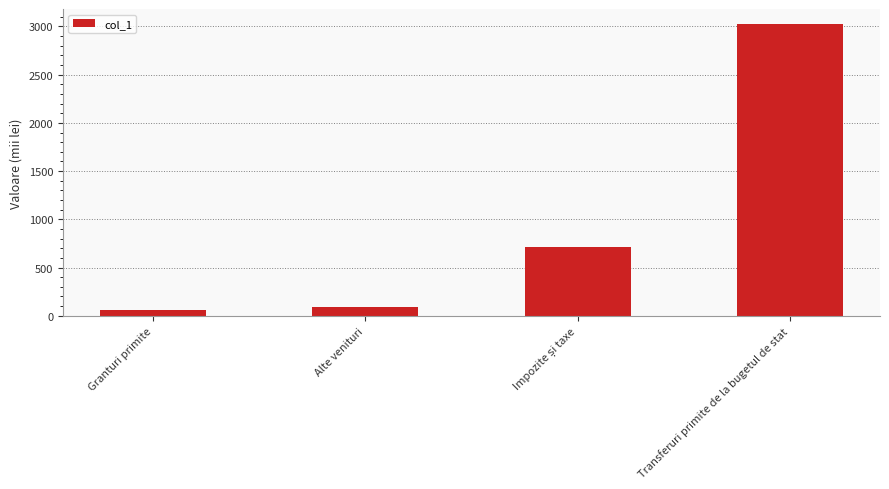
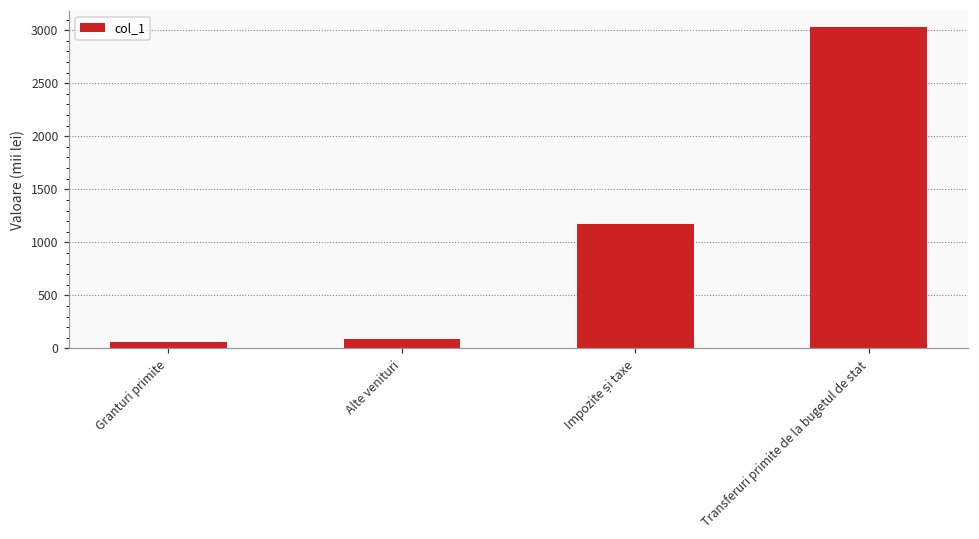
  {
    "Granturi primite": 100,
    "Alte venituri": 100,
-   "Impozite și taxe": 700,
+   "Impozite și taxe": 1200,
    "Transferuri primite de la bugetul de stat": 3000
  }
